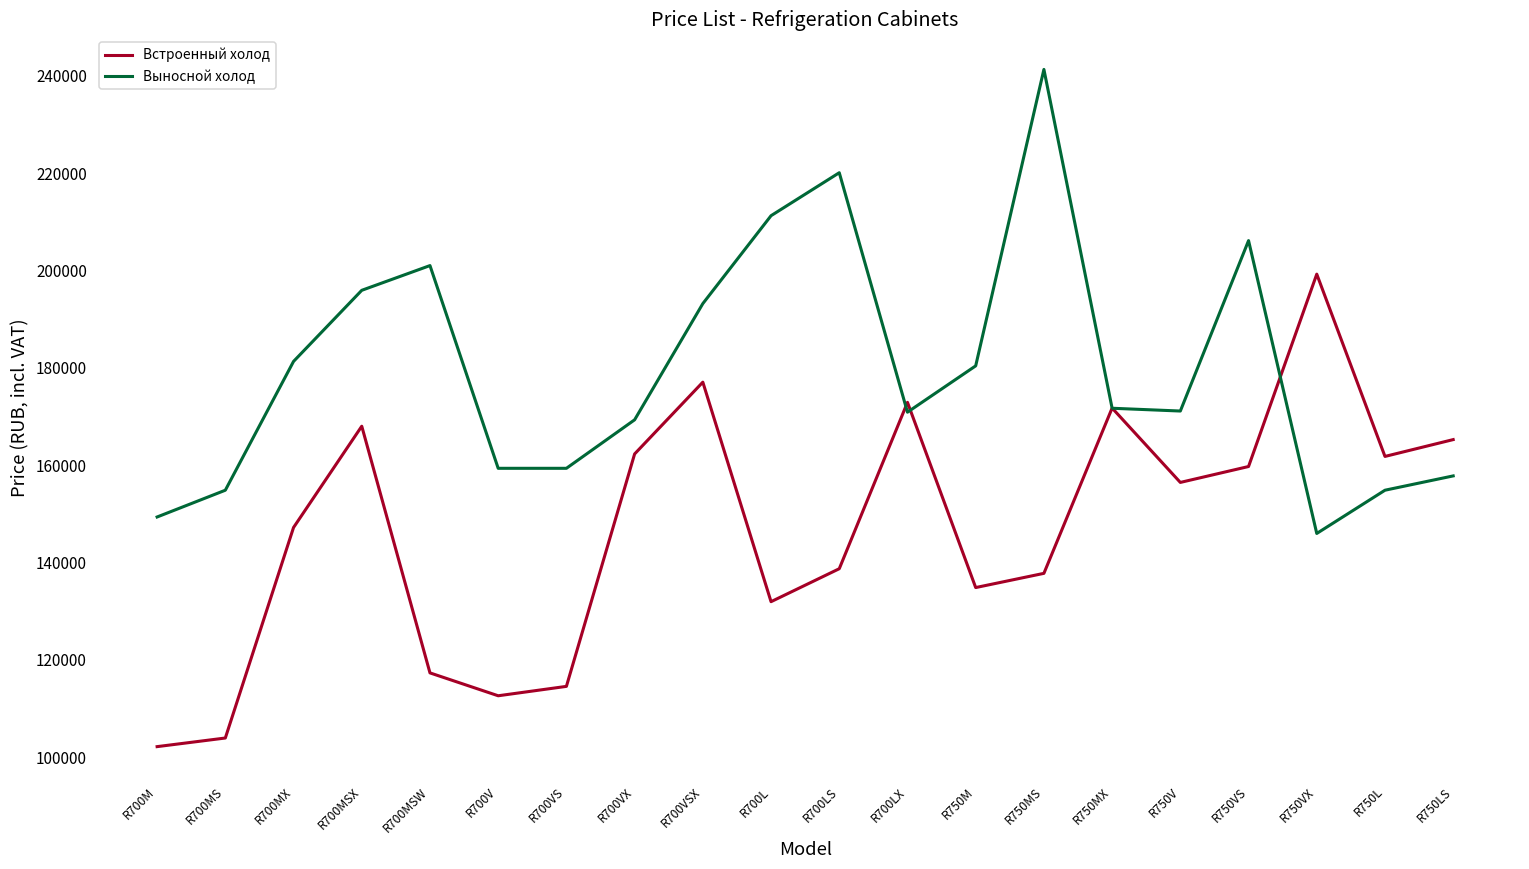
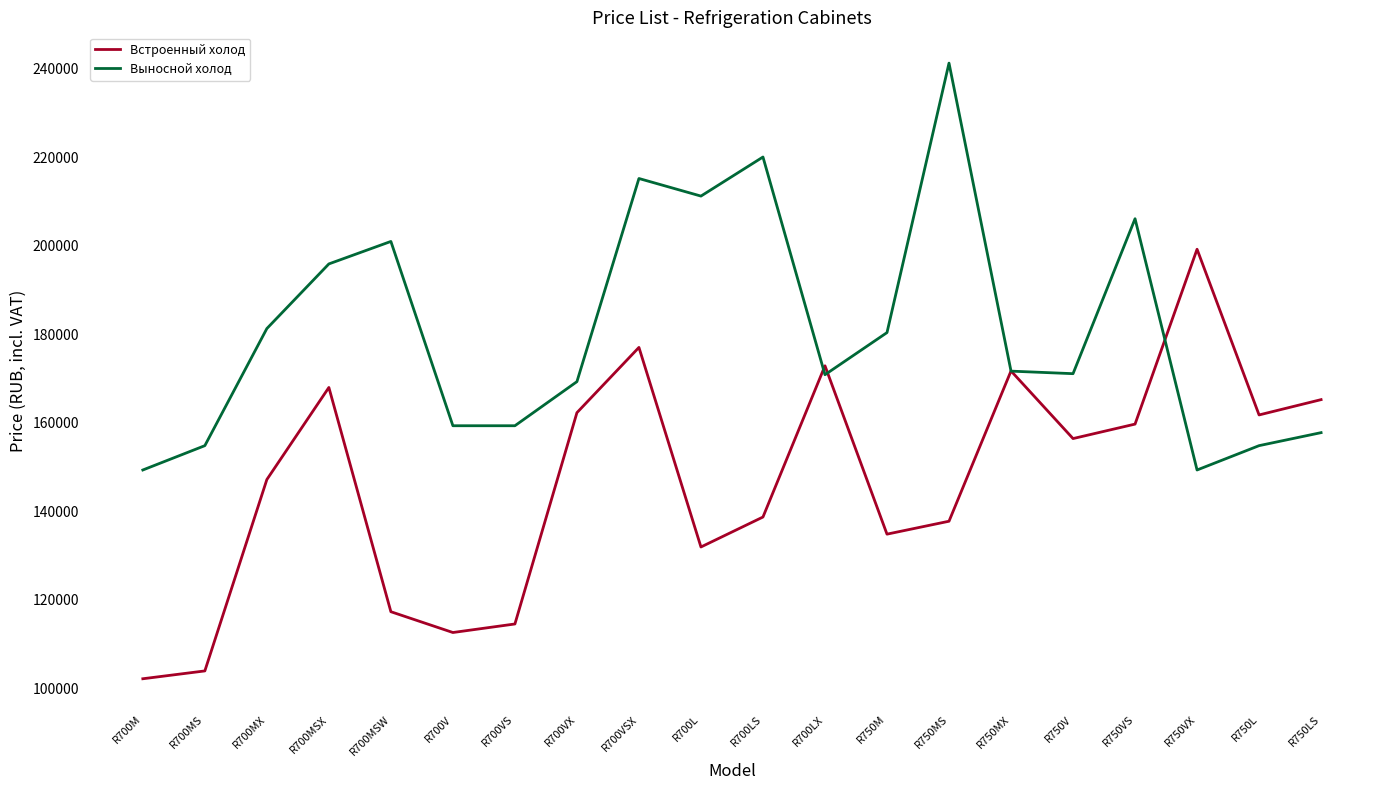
  {
    "Встроенный холод": {
      "R700M": 102000,
      "R700MS": 104000,
      "R700MX": 147000,
      "R700MSX": 168000,
      "R700MSW": 117000,
      "R700V": 113000,
      "R700VS": 115000,
      "R700VX": 162000,
      "R700VSX": 177000,
      "R700L": 132000,
      "R700LS": 139000,
      "R700LX": 173000,
      "R750M": 135000,
      "R750MS": 138000,
      "R750V": 156000,
      "R750VS": 160000,
      "R750VX": 199000,
      "R750L": 162000,
      "R750LS": 165000
    },
    "Выносной холод": {
      "R700M": 149000,
      "R700MS": 155000,
      "R700MX": 181000,
      "R700MSX": 196000,
      "R700MSW": 201000,
      "R700V": 159000,
      "R700VS": 159000,
      "R700VX": 169000,
-     "R700VSX": 193000,
+     "R700VSX": 215000,
      "R700L": 211000,
      "R700LS": 220000,
      "R700LX": 171000,
      "R750M": 180000,
      "R750MS": 241000,
      "R750V": 171000,
      "R750VS": 206000,
-     "R750VX": 146000,
+     "R750VX": 149000,
      "R750L": 155000,
      "R750LS": 158000
    }
  }
